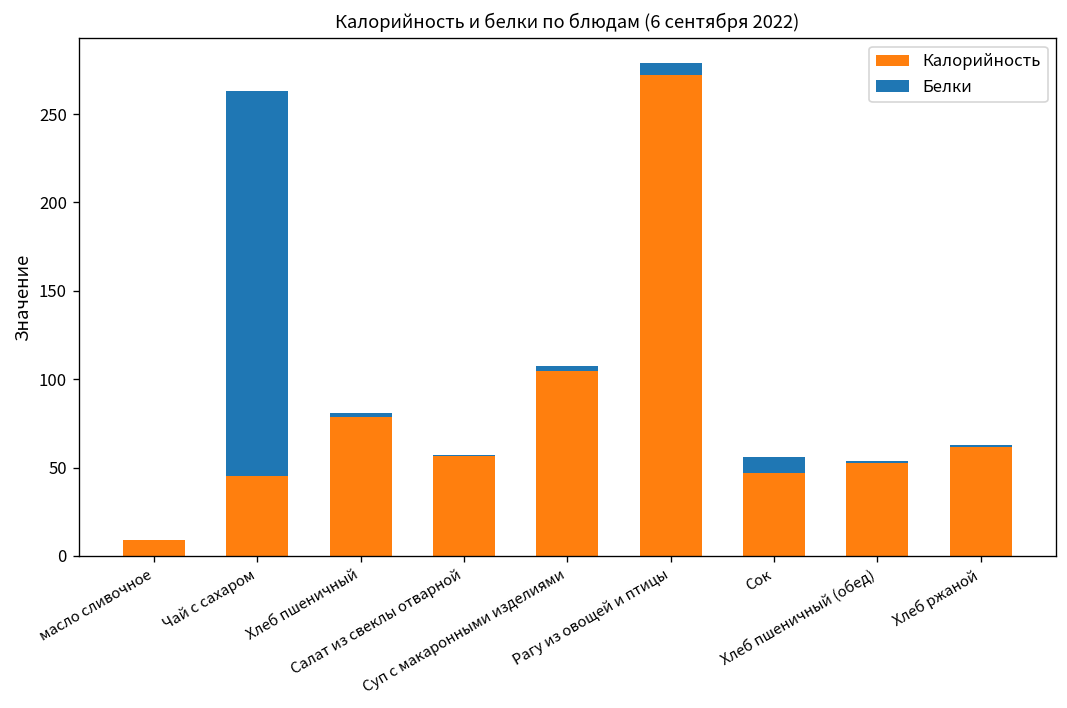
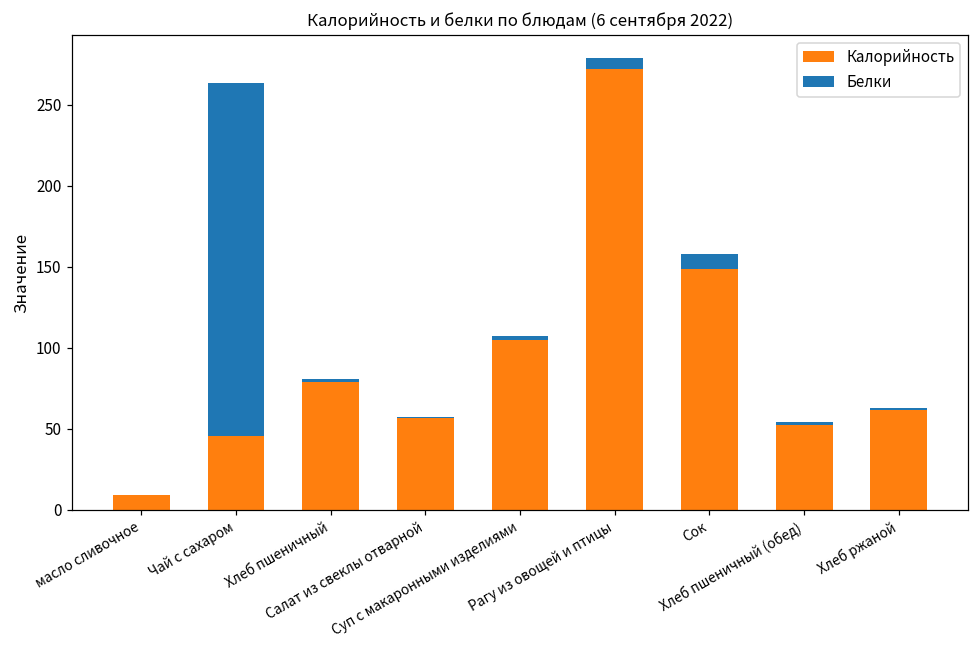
  {
    "Калорийность": {
      "масло сливочное": 9,
      "Чай с сахаром": 45,
      "Хлеб пшеничный": 79,
      "Салат из свеклы отварной": 56,
      "Суп с макаронными изделиями": 105,
      "Рагу из овощей и птицы": 272,
-     "Сок": 47,
+     "Сок": 149,
      "Хлеб пшеничный (обед)": 52,
      "Хлеб ржаной": 62
    },
    "Белки": {
      "Чай с сахаром": 218,
      "Хлеб пшеничный": 2,
      "Суп с макаронными изделиями": 3,
      "Рагу из овощей и птицы": 7,
      "Сок": 9
    }
  }
